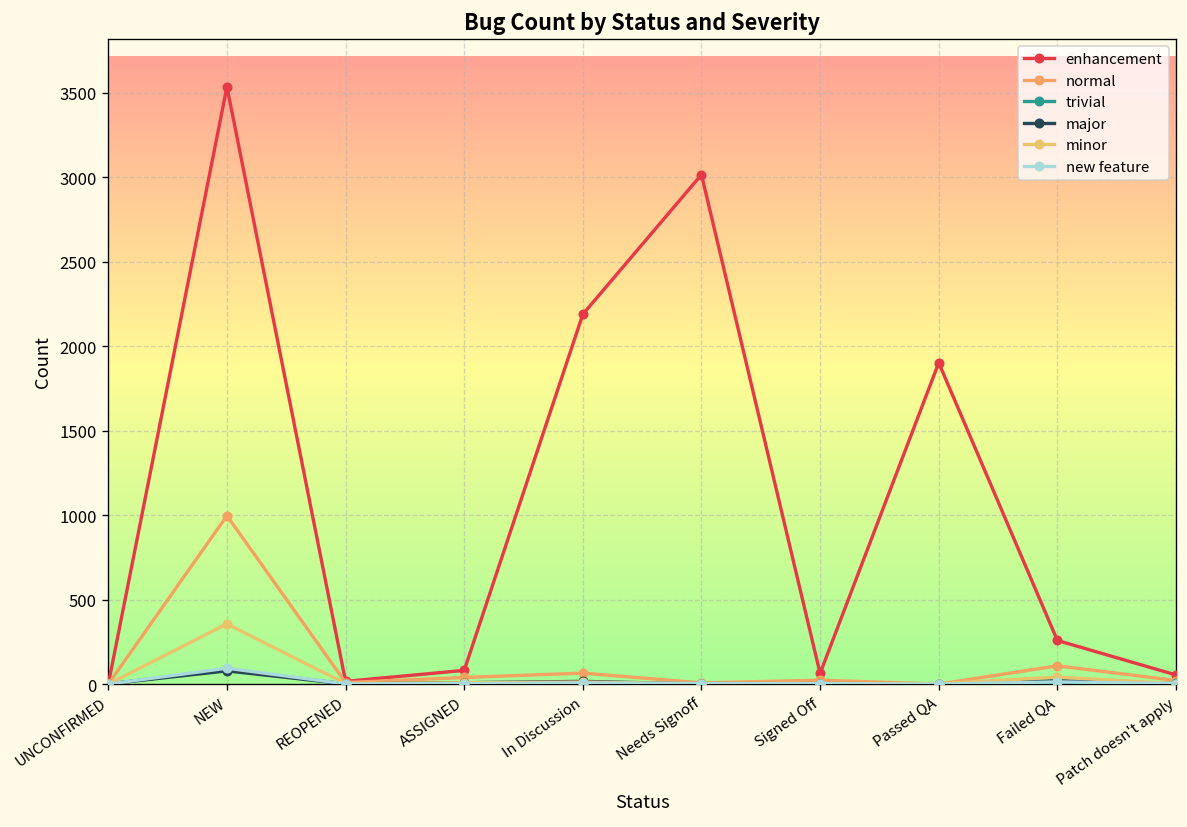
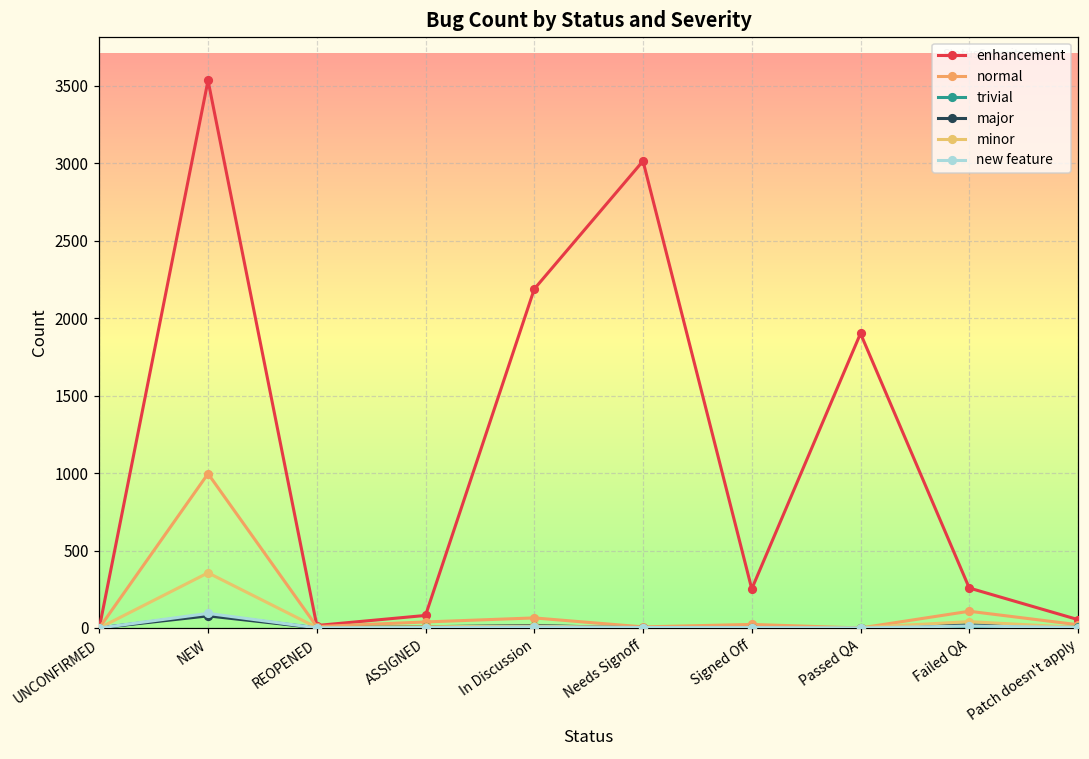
  {
    "enhancement": {
      "NEW": 3530,
      "ASSIGNED": 80,
      "In Discussion": 2190,
      "Needs Signoff": 3010,
-     "Signed Off": 60,
+     "Signed Off": 250,
      "Passed QA": 1900,
      "Failed QA": 260,
      "Patch doesn't apply": 50
    }
  }
